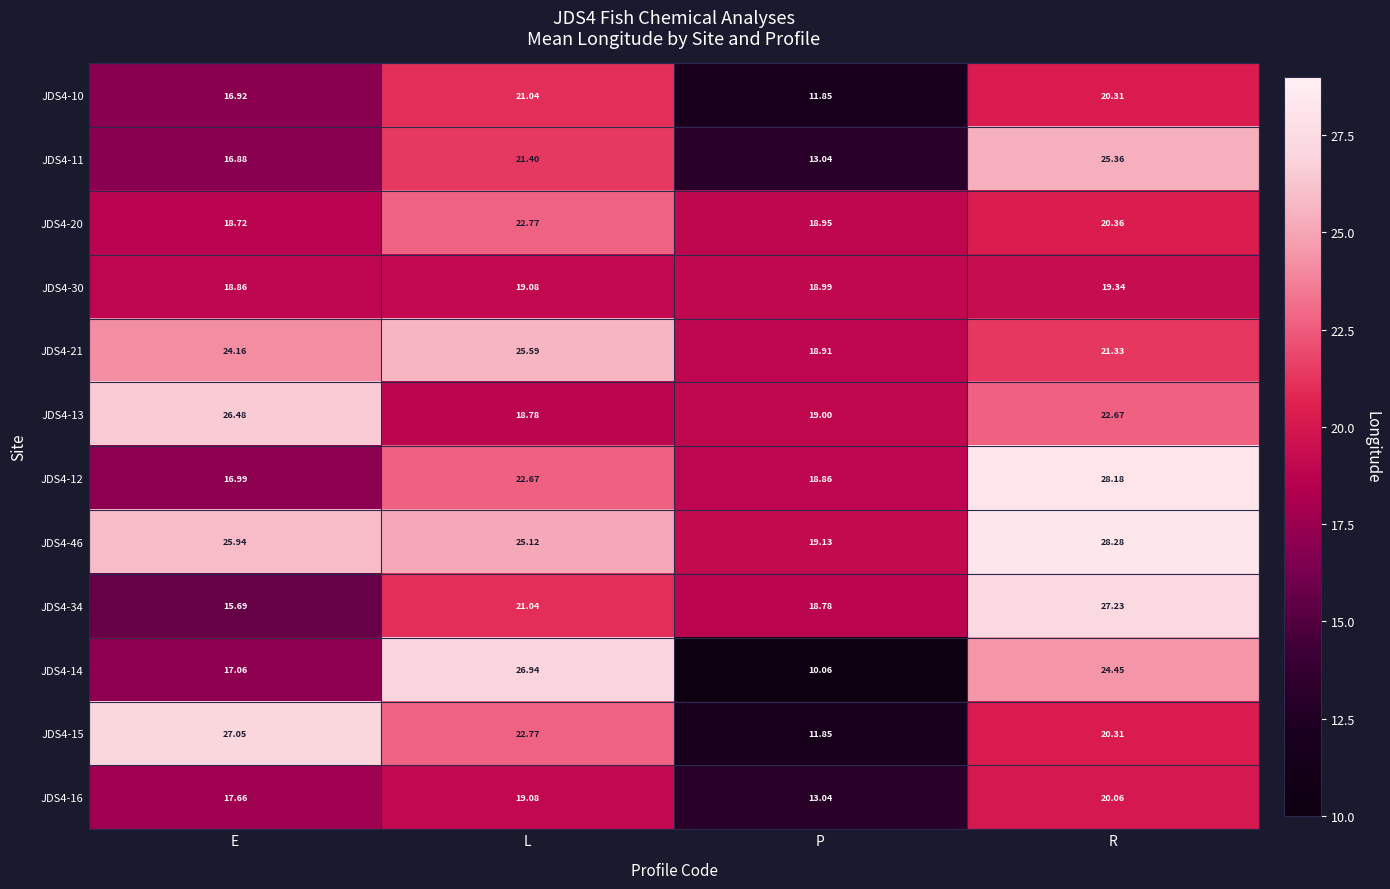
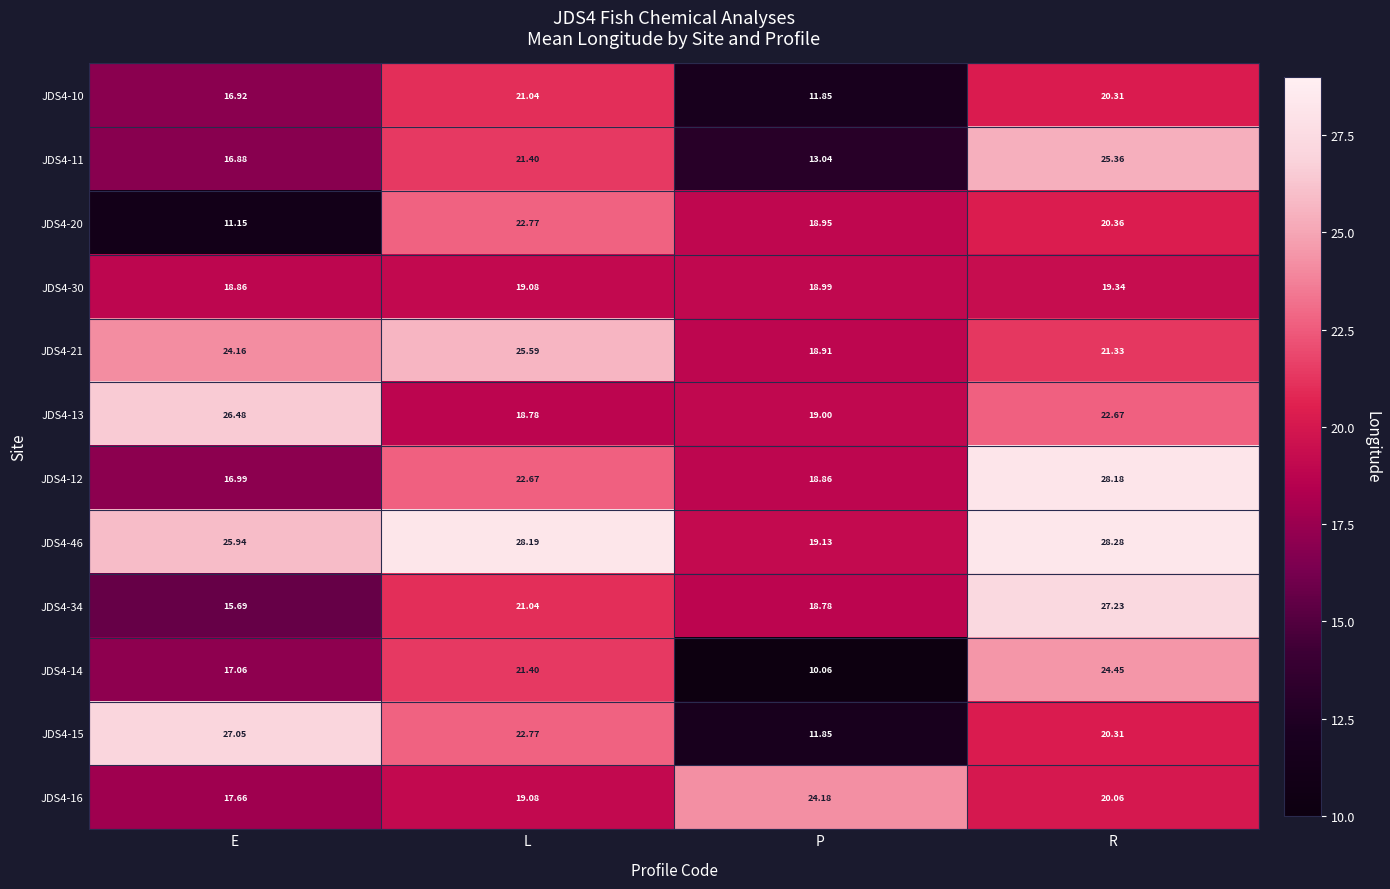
  {
    "JDS4-10": {
      "E": 16.92,
      "L": 21.04,
      "P": 11.85,
      "R": 20.31
    },
    "JDS4-11": {
      "E": 16.88,
      "L": 21.40,
      "P": 13.04,
      "R": 25.36
    },
    "JDS4-20": {
-     "E": 18.72,
+     "E": 11.15,
      "L": 22.77,
      "P": 18.95,
      "R": 20.36
    },
    "JDS4-30": {
      "E": 18.86,
      "L": 19.08,
      "P": 18.99,
      "R": 19.34
    },
    "JDS4-21": {
      "E": 24.16,
      "L": 25.59,
      "P": 18.91,
      "R": 21.33
    },
    "JDS4-13": {
      "E": 26.48,
      "L": 18.78,
      "P": 19.00,
      "R": 22.67
    },
    "JDS4-12": {
      "E": 16.99,
      "L": 22.67,
      "P": 18.86,
      "R": 28.18
    },
    "JDS4-46": {
      "E": 25.94,
-     "L": 25.12,
+     "L": 28.19,
      "P": 19.13,
      "R": 28.28
    },
    "JDS4-34": {
      "E": 15.69,
      "L": 21.04,
      "P": 18.78,
      "R": 27.23
    },
    "JDS4-14": {
      "E": 17.06,
-     "L": 26.94,
+     "L": 21.40,
      "P": 10.06,
      "R": 24.45
    },
    "JDS4-15": {
      "E": 27.05,
      "L": 22.77,
      "P": 11.85,
      "R": 20.31
    },
    "JDS4-16": {
      "E": 17.66,
      "L": 19.08,
-     "P": 13.04,
+     "P": 24.18,
      "R": 20.06
    }
  }
